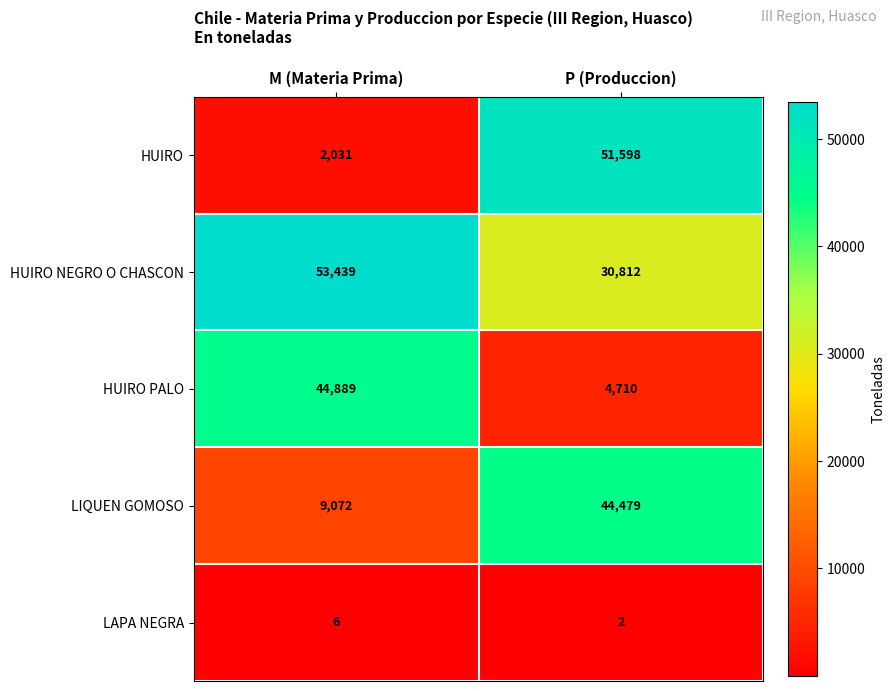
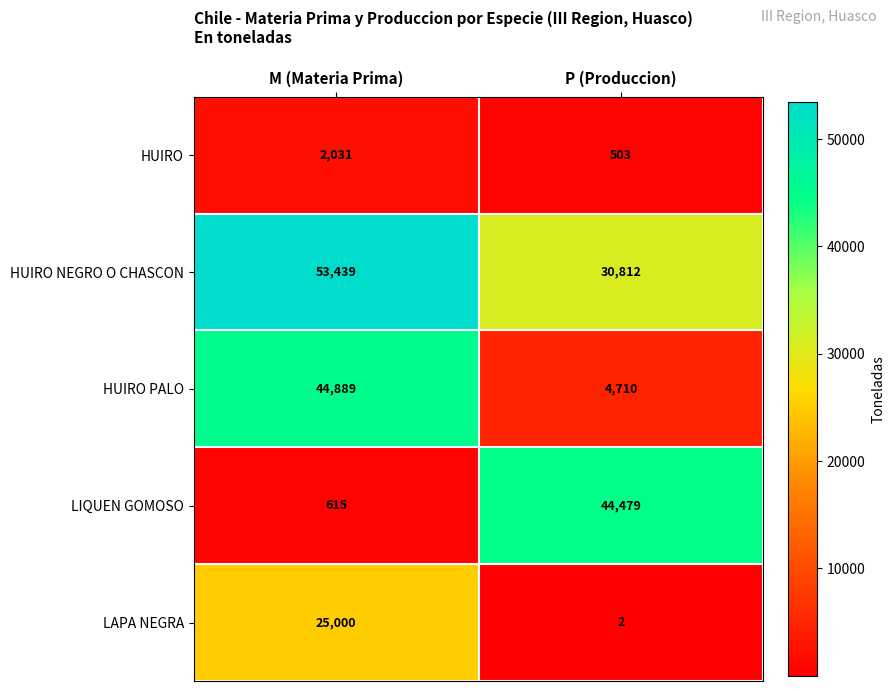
  {
    "HUIRO": {
      "M (Materia Prima)": "2,031",
-     "P (Produccion)": "51,598"
+     "P (Produccion)": "503"
    },
    "HUIRO NEGRO O CHASCON": {
      "M (Materia Prima)": "53,439",
      "P (Produccion)": "30,812"
    },
    "HUIRO PALO": {
      "M (Materia Prima)": "44,889",
      "P (Produccion)": "4,710"
    },
    "LIQUEN GOMOSO": {
-     "M (Materia Prima)": "9,072",
+     "M (Materia Prima)": "615",
      "P (Produccion)": "44,479"
    },
    "LAPA NEGRA": {
-     "M (Materia Prima)": "6",
+     "M (Materia Prima)": "25,000",
      "P (Produccion)": "2"
    }
  }
